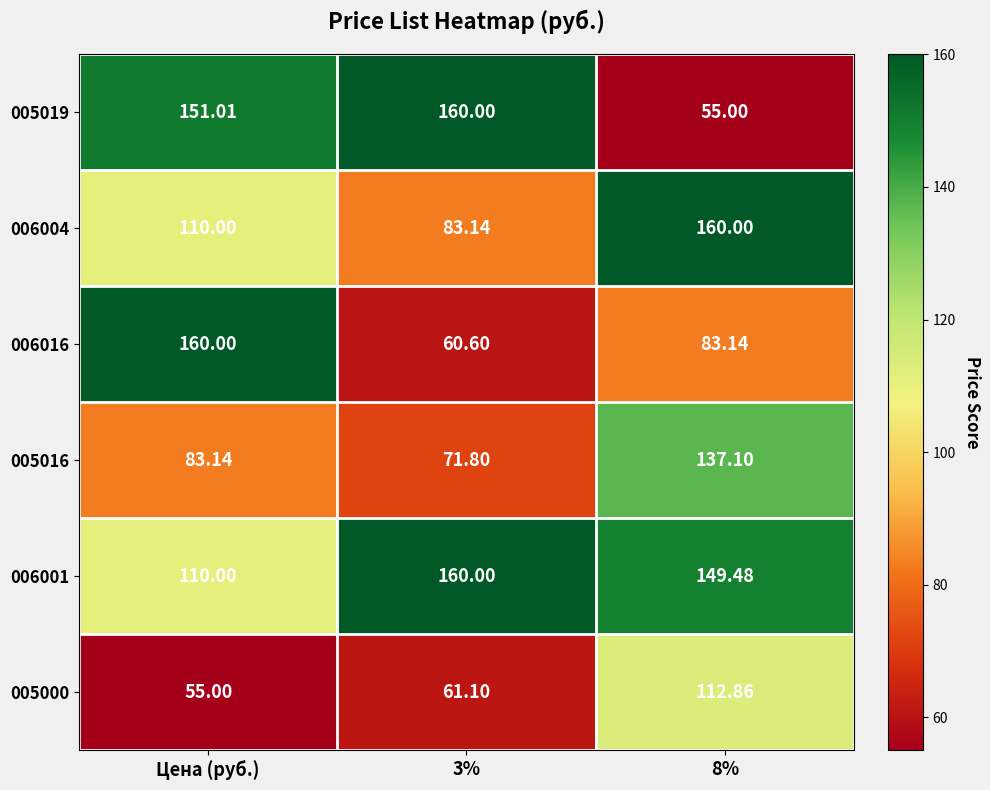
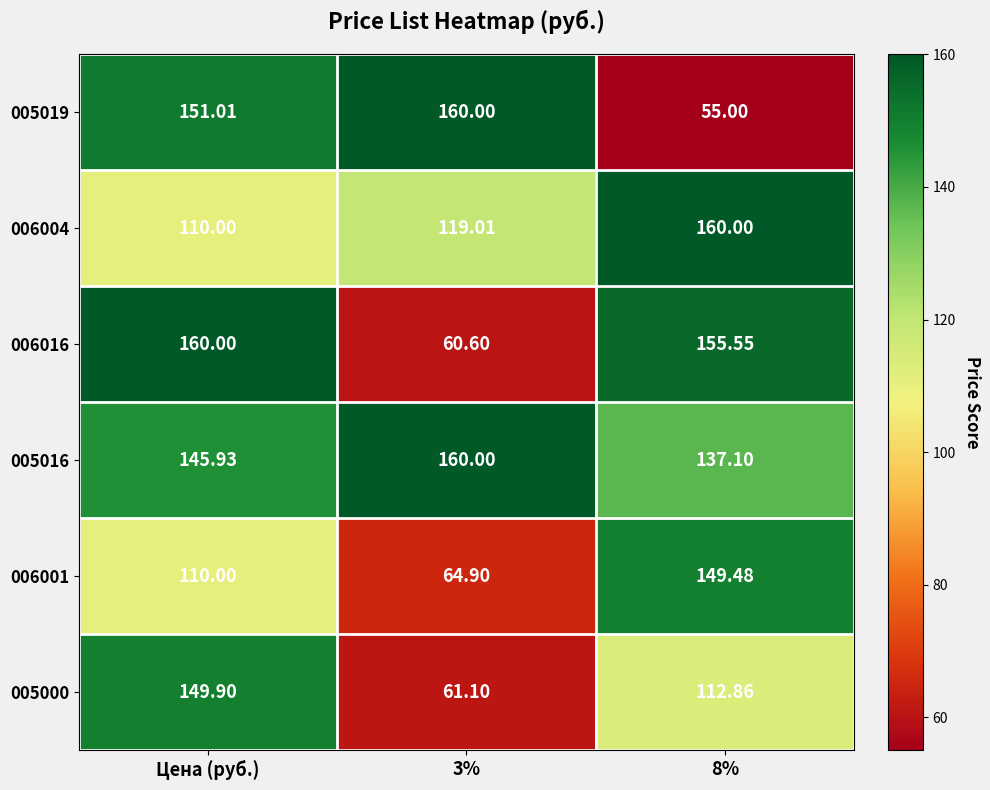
  {
    "005019": {
      "Цена (руб.)": 151.01,
      "3%": 160.00,
      "8%": 55.00
    },
    "006004": {
      "Цена (руб.)": 110.00,
-     "3%": 83.14,
+     "3%": 119.01,
      "8%": 160.00
    },
    "006016": {
      "Цена (руб.)": 160.00,
      "3%": 60.60,
-     "8%": 83.14
+     "8%": 155.55
    },
    "005016": {
-     "Цена (руб.)": 83.14,
-     "3%": 71.80,
+     "Цена (руб.)": 145.93,
+     "3%": 160.00,
      "8%": 137.10
    },
    "006001": {
      "Цена (руб.)": 110.00,
-     "3%": 160.00,
+     "3%": 64.90,
      "8%": 149.48
    },
    "005000": {
-     "Цена (руб.)": 55.00,
+     "Цена (руб.)": 149.90,
      "3%": 61.10,
      "8%": 112.86
    }
  }
